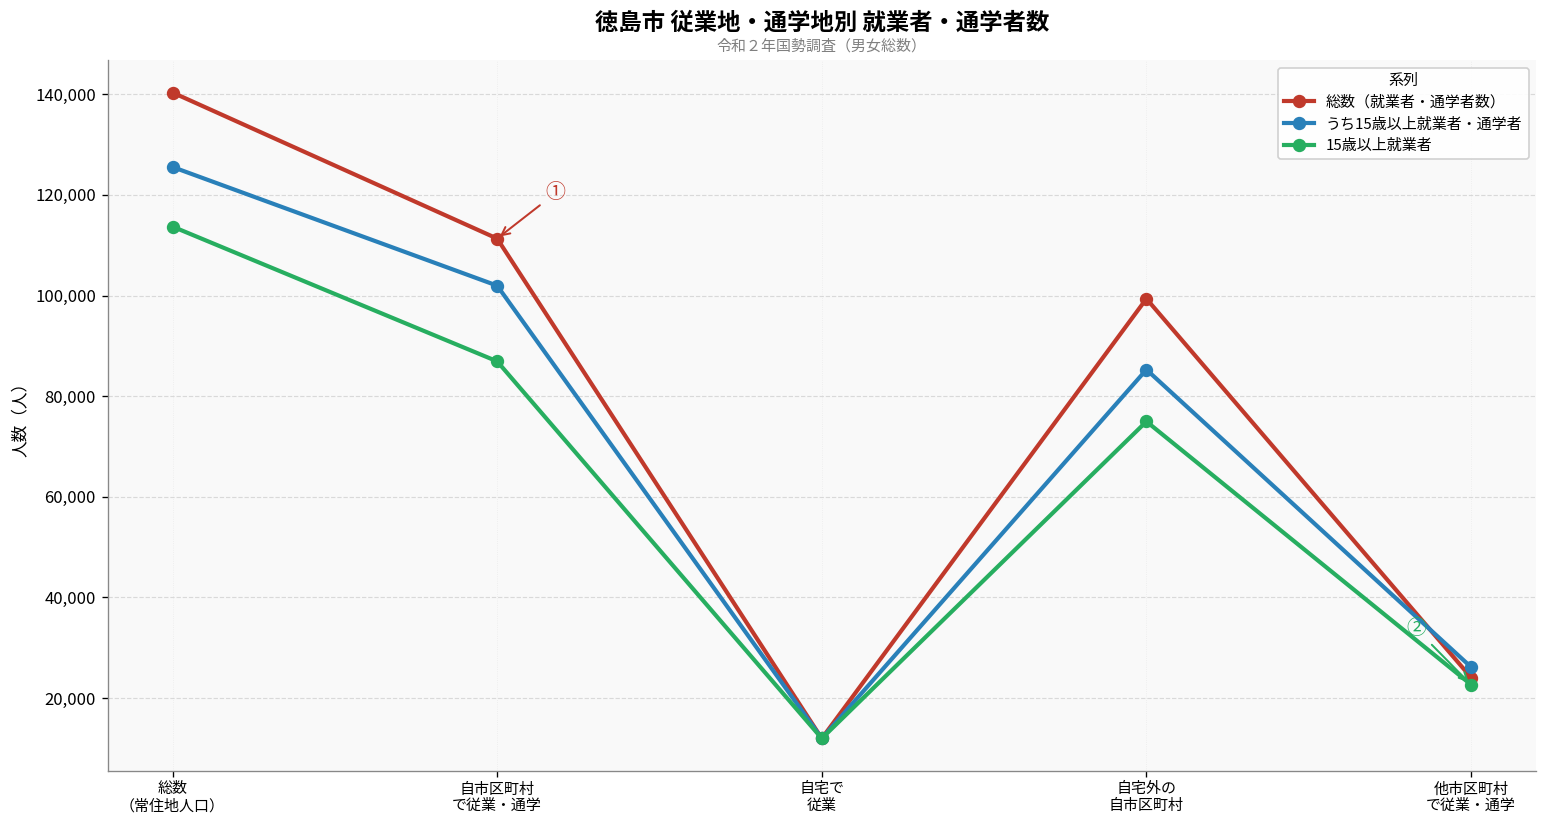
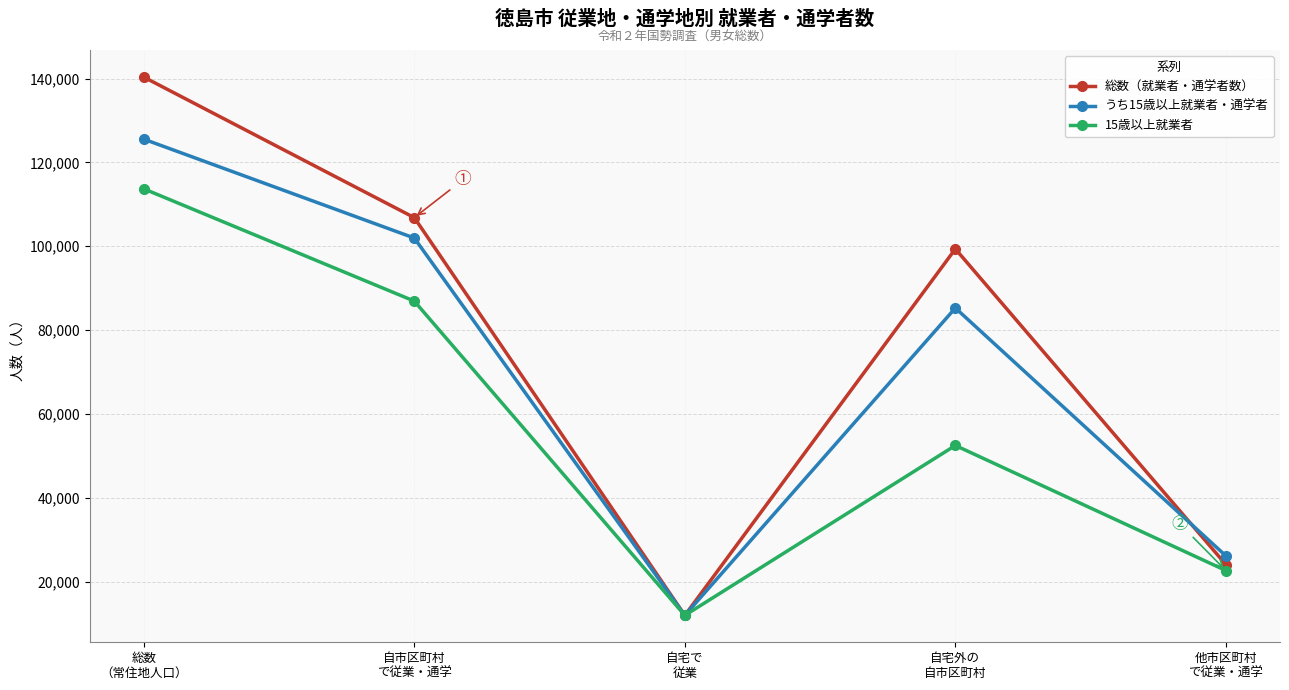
  {
    "総数（就業者・通学者数）": {
      "総数 （常住地人口）": "140,000",
-     "自市区町村 で従業・通学": "111,000",
+     "自市区町村 で従業・通学": "107,000",
      "自宅外の 自市区町村": "99,000",
      "他市区町村 で従業・通学": "24,000"
    },
    "うち15歳以上就業者・通学者": {
      "総数 （常住地人口）": "126,000",
      "自市区町村 で従業・通学": "102,000",
      "自宅外の 自市区町村": "85,000",
      "他市区町村 で従業・通学": "26,000"
    },
    "15歳以上就業者": {
      "総数 （常住地人口）": "114,000",
      "自市区町村 で従業・通学": "87,000",
-     "自宅外の 自市区町村": "75,000",
+     "自宅外の 自市区町村": "52,000",
      "他市区町村 で従業・通学": "23,000"
    }
  }
